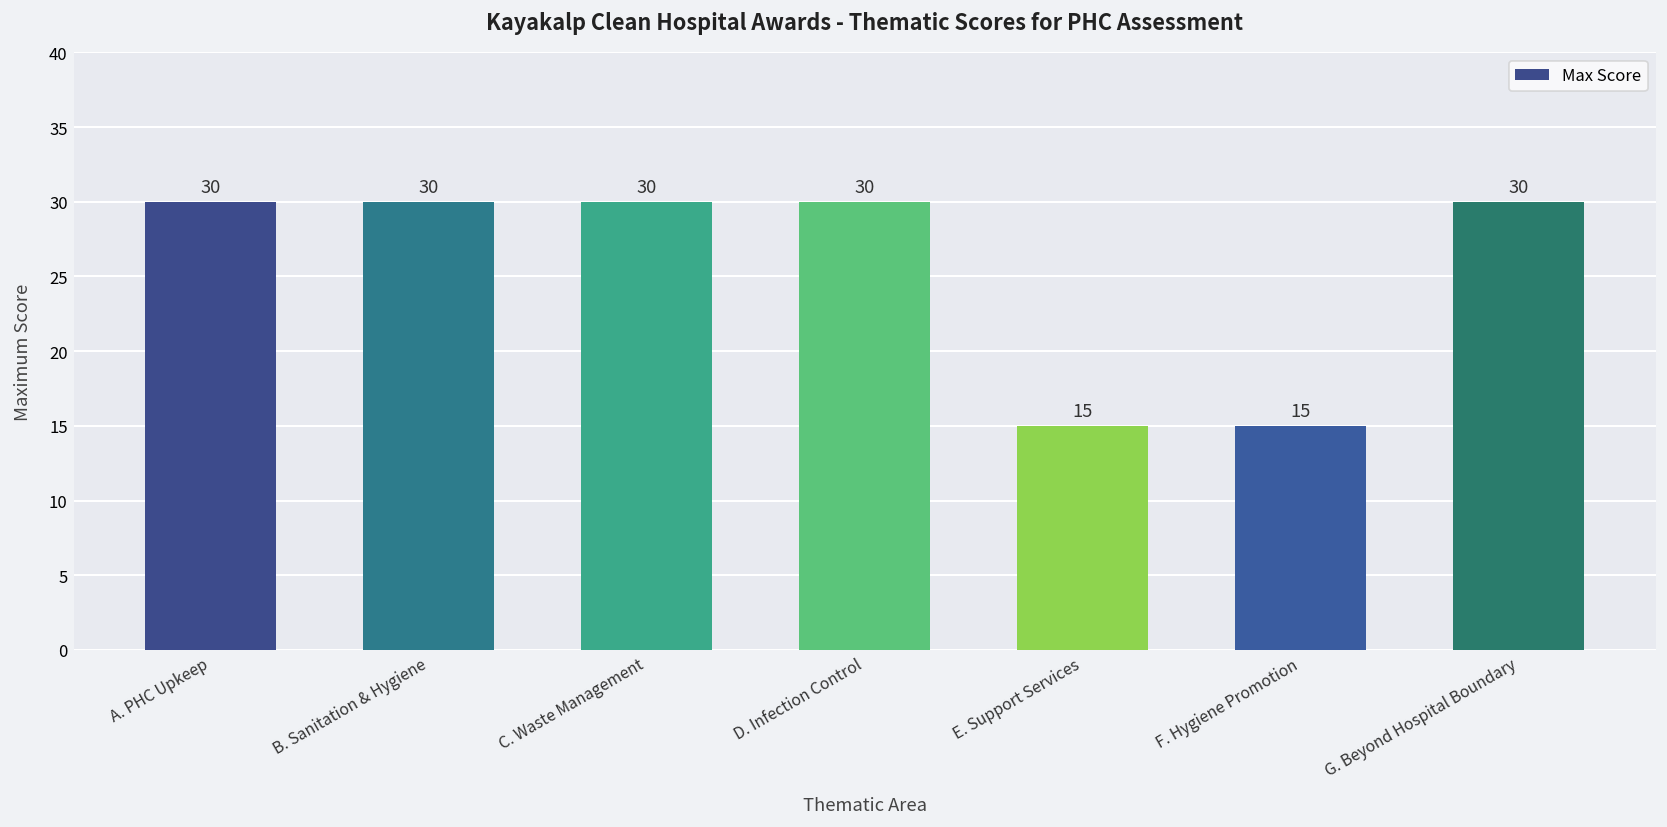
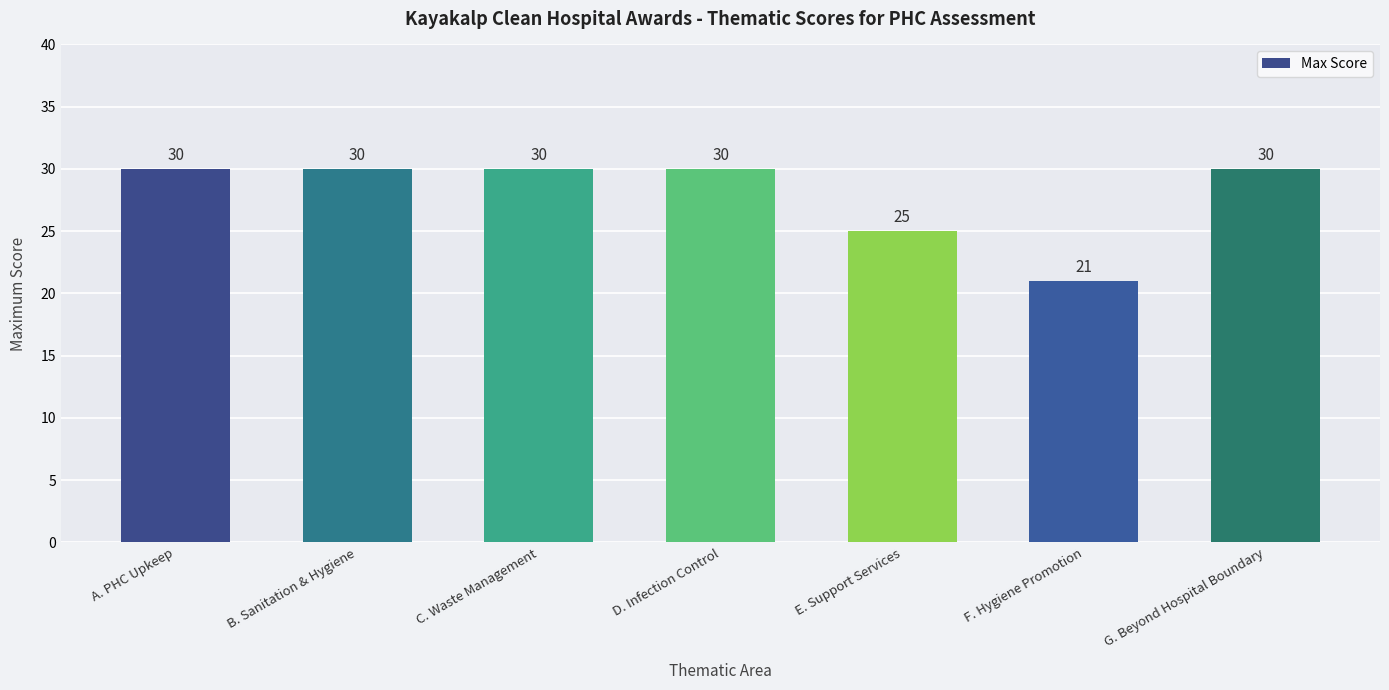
  {
    "A. PHC Upkeep": 30,
    "B. Sanitation & Hygiene": 30,
    "C. Waste Management": 30,
    "D. Infection Control": 30,
-   "E. Support Services": 15,
-   "F. Hygiene Promotion": 15,
+   "E. Support Services": 25,
+   "F. Hygiene Promotion": 21,
    "G. Beyond Hospital Boundary": 30
  }
